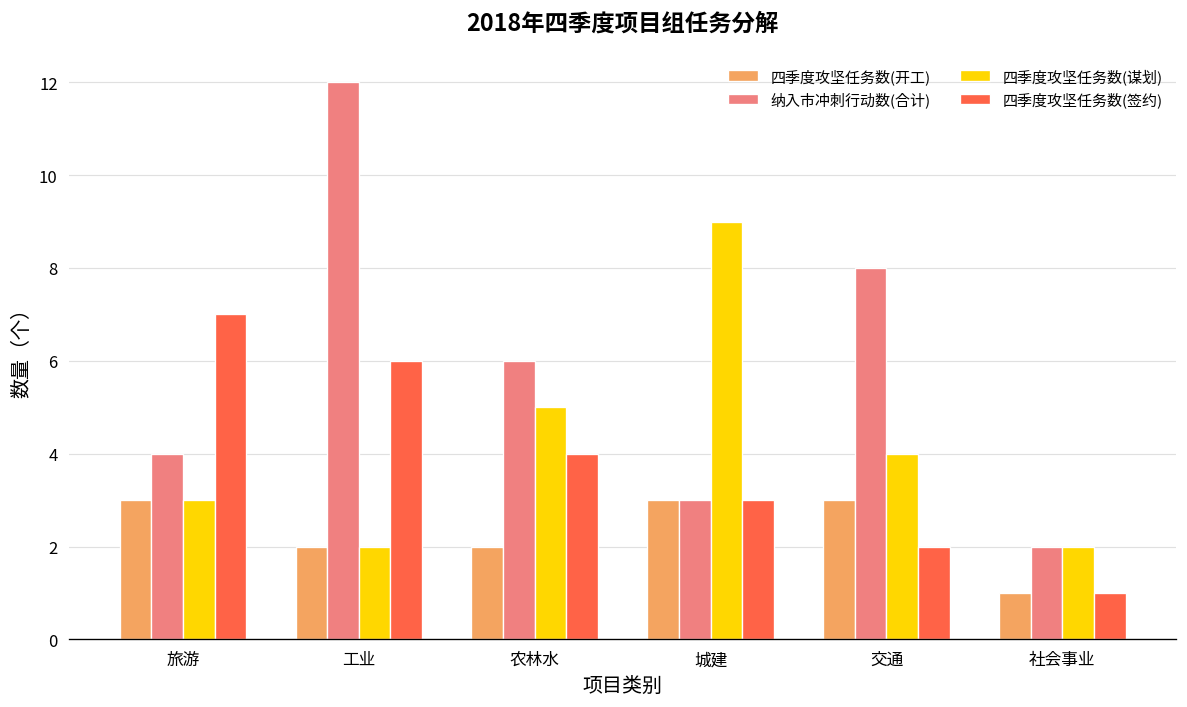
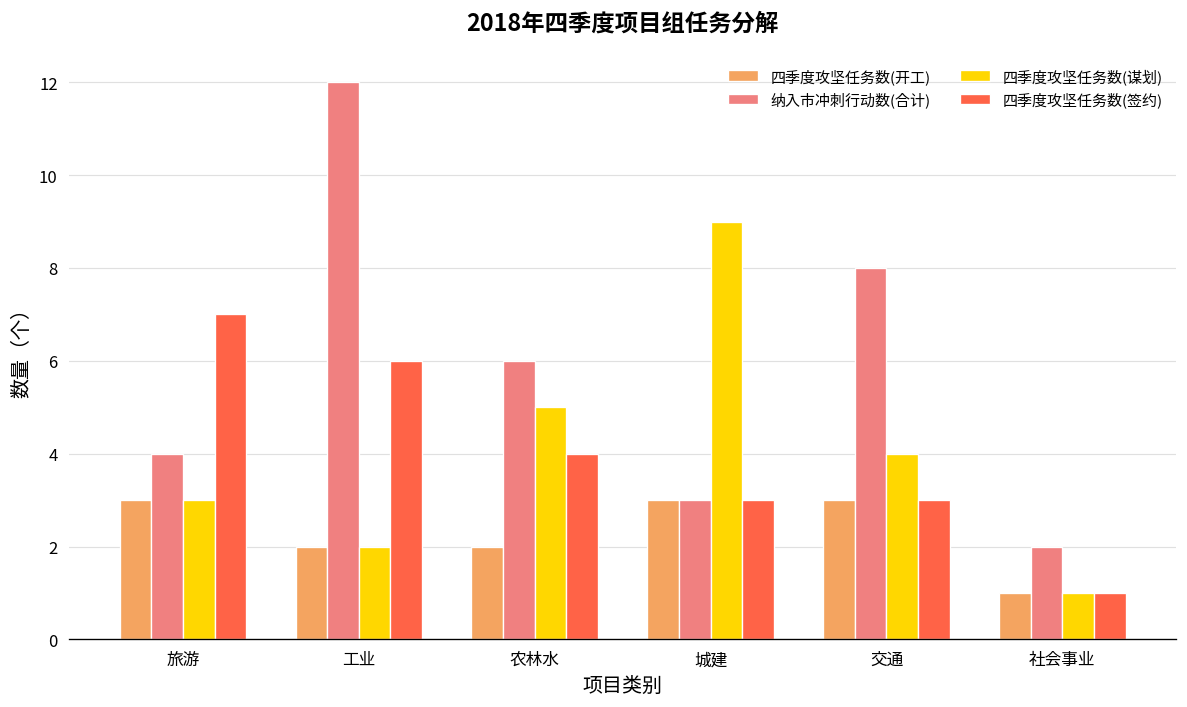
  {
    "四季度攻坚任务数(谋划)": {
      "旅游": 3,
      "工业": 2,
      "农林水": 5,
      "城建": 9,
      "交通": 4,
-     "社会事业": 2
+     "社会事业": 1
    },
    "四季度攻坚任务数(签约)": {
      "旅游": 7,
      "工业": 6,
      "农林水": 4,
      "城建": 3,
-     "交通": 2,
+     "交通": 3,
      "社会事业": 1
    }
  }
